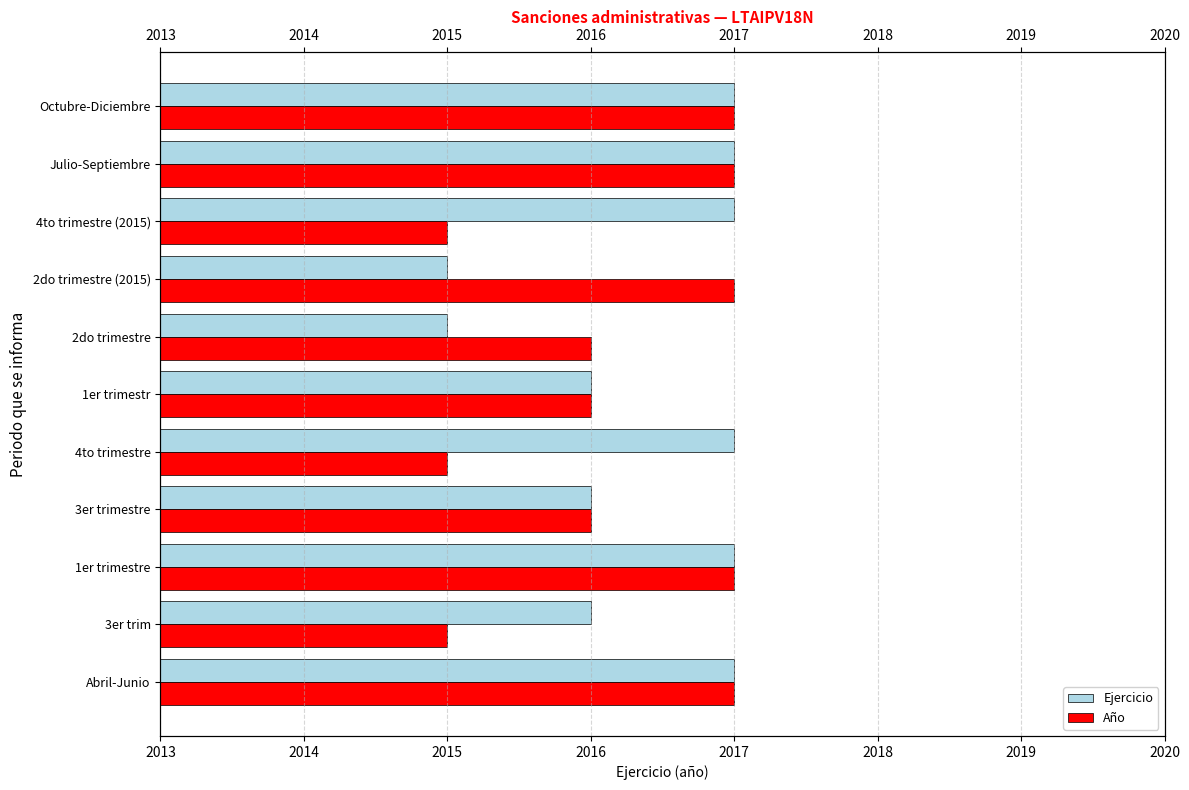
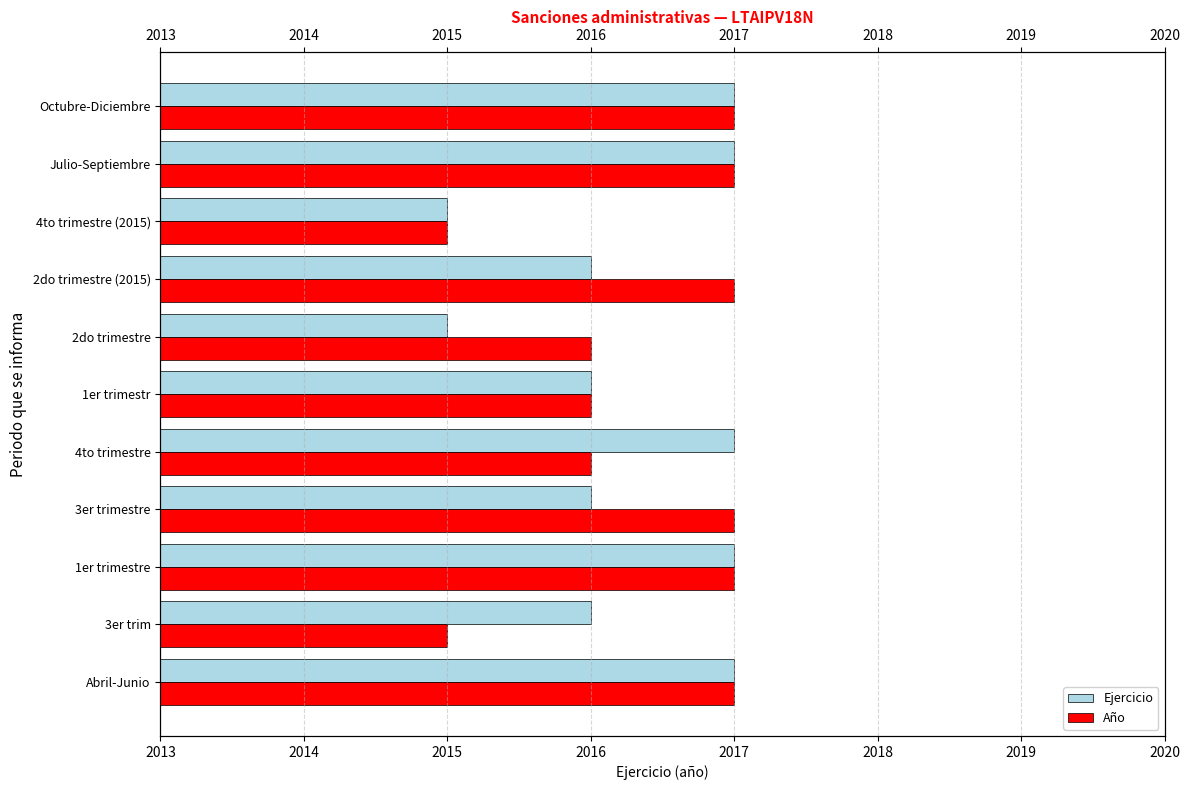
  {
    "Ejercicio": {
      "Octubre-Diciembre": 2017,
      "Julio-Septiembre": 2017,
-     "4to trimestre (2015)": 2017,
-     "2do trimestre (2015)": 2015,
+     "4to trimestre (2015)": 2015,
+     "2do trimestre (2015)": 2016,
      "2do trimestre": 2015,
      "1er trimestr": 2016,
      "4to trimestre": 2017,
      "3er trimestre": 2016,
      "1er trimestre": 2017,
      "3er trim": 2016,
      "Abril-Junio": 2017
    },
    "Año": {
      "Octubre-Diciembre": 2017,
      "Julio-Septiembre": 2017,
      "4to trimestre (2015)": 2015,
      "2do trimestre (2015)": 2017,
      "2do trimestre": 2016,
      "1er trimestr": 2016,
-     "4to trimestre": 2015,
-     "3er trimestre": 2016,
+     "4to trimestre": 2016,
+     "3er trimestre": 2017,
      "1er trimestre": 2017,
      "3er trim": 2015,
      "Abril-Junio": 2017
    }
  }
